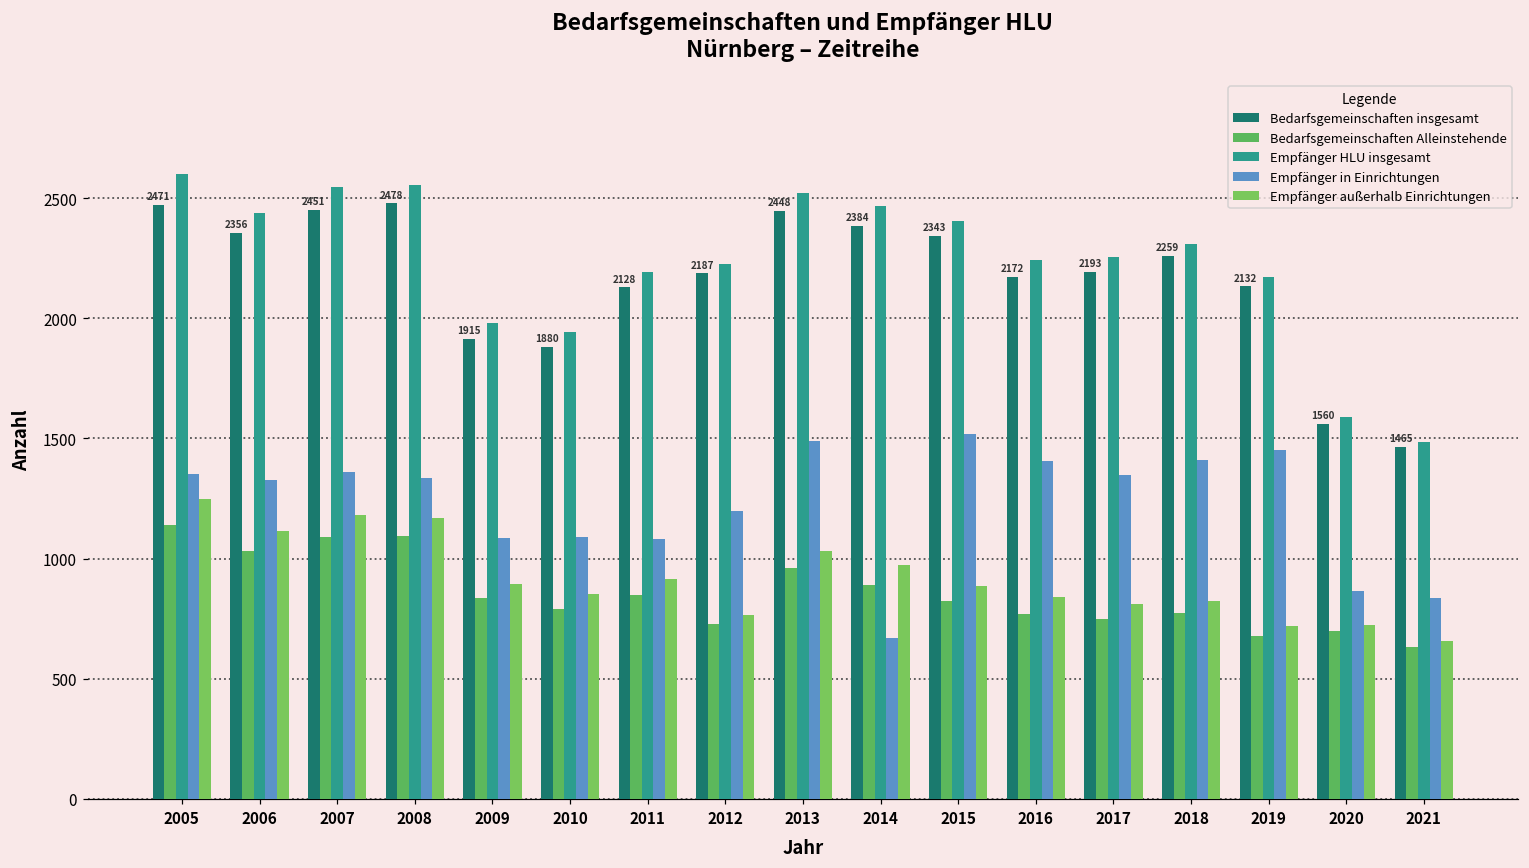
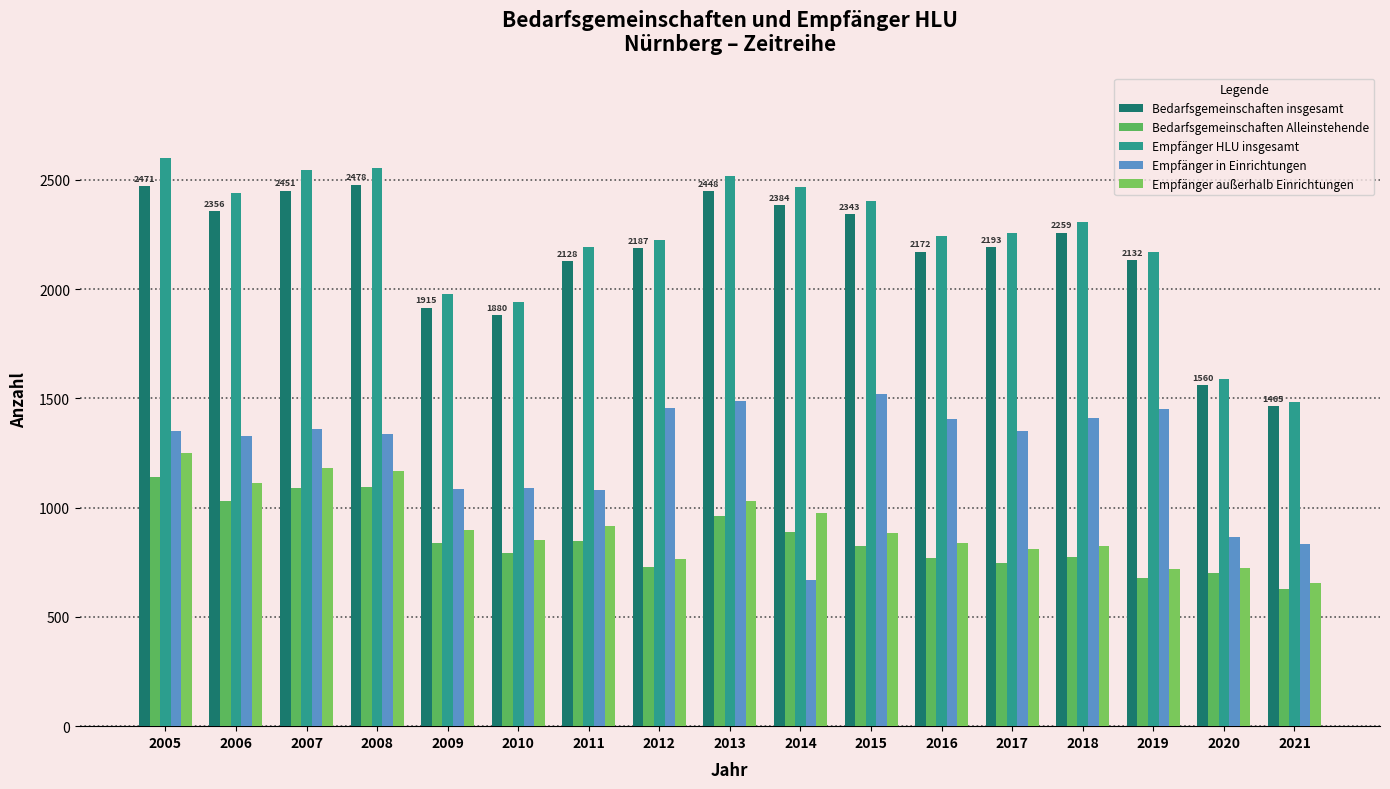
  {
    "Empfänger in Einrichtungen": {
      "2005": 1350,
      "2006": 1330,
      "2007": 1360,
      "2008": 1340,
      "2009": 1080,
      "2010": 1090,
      "2011": 1080,
-     "2012": 1200,
+     "2012": 1460,
      "2013": 1490,
      "2014": 670,
      "2015": 1520,
      "2016": 1400,
      "2017": 1350,
      "2018": 1410,
      "2019": 1450,
      "2020": 870,
      "2021": 840
    }
  }
